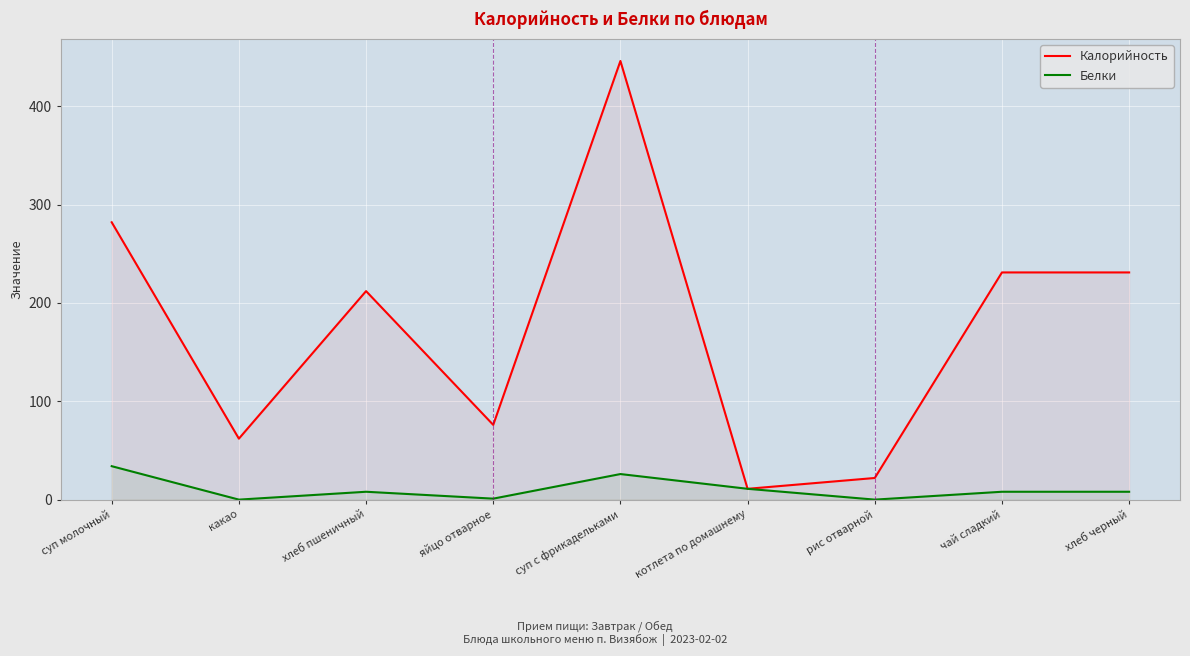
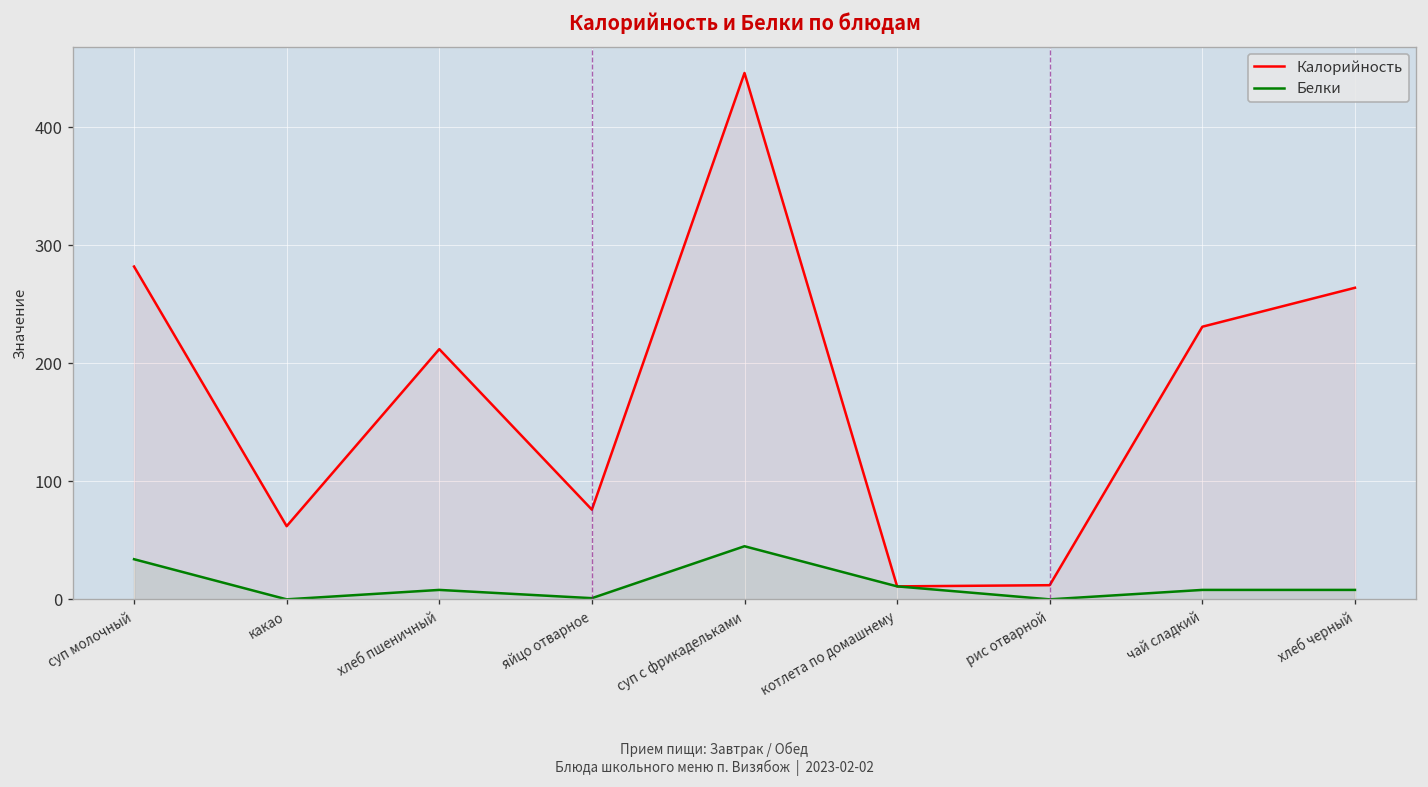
  {
    "Калорийность": {
      "суп молочный": 280,
      "какао": 60,
      "хлеб пшеничный": 210,
      "яйцо отварное": 80,
      "суп с фрикадельками": 450,
-     "рис отварной": 20,
+     "рис отварной": 10,
      "чай сладкий": 230,
-     "хлеб черный": 230
+     "хлеб черный": 260
    },
    "Белки": {
      "суп молочный": 30,
      "какао": 0,
      "хлеб пшеничный": 10,
      "яйцо отварное": 0,
-     "суп с фрикадельками": 30,
+     "суп с фрикадельками": 50,
      "рис отварной": 0,
      "чай сладкий": 10,
      "хлеб черный": 10
    }
  }
